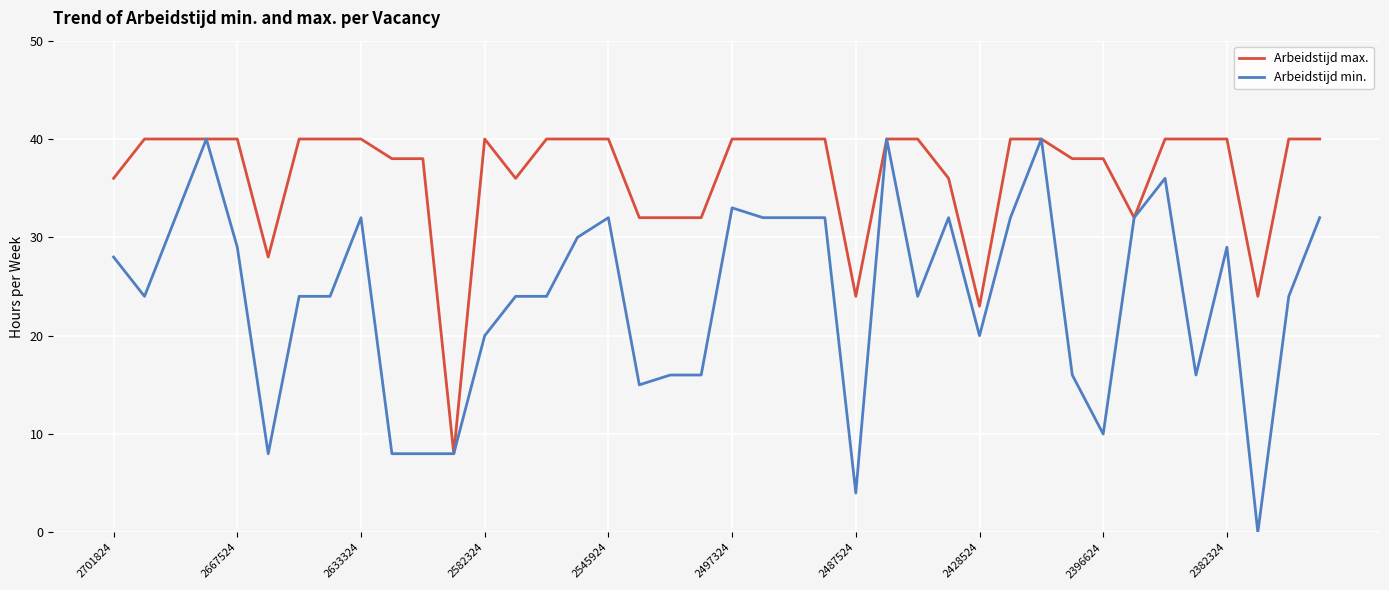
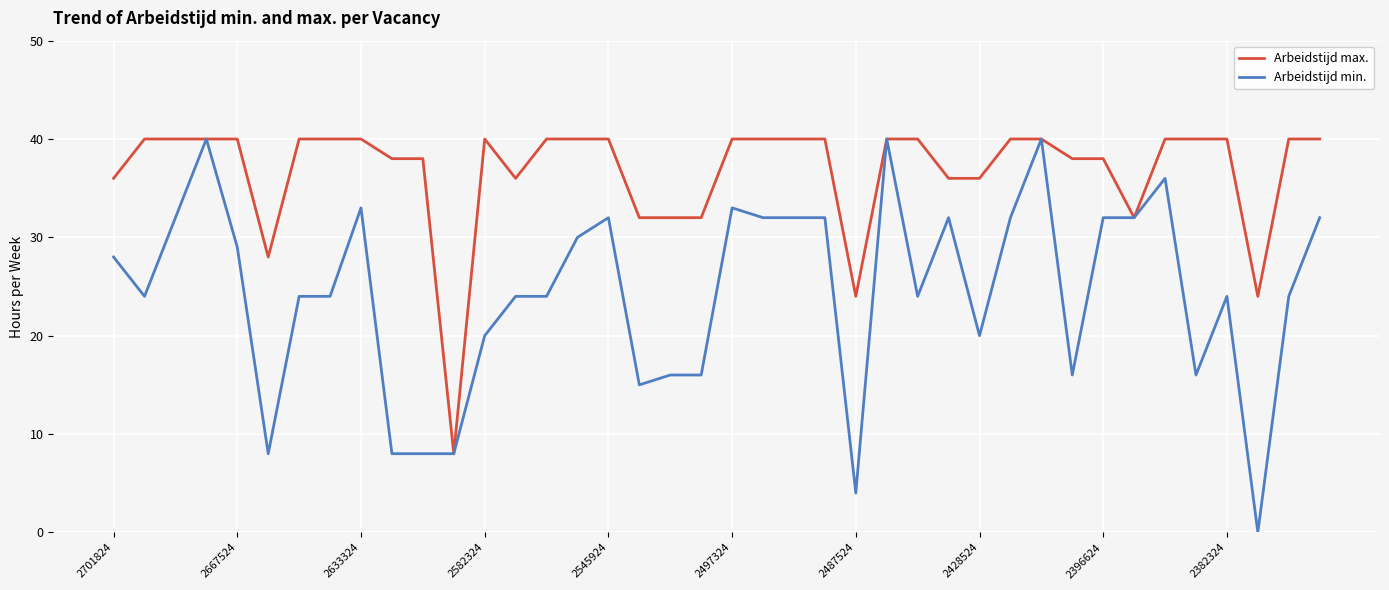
  {
    "Arbeidstijd max.": {
      "2701824": 36,
      "2667524": 40,
      "2633324": 40,
      "2582324": 40,
      "2545924": 40,
      "2497324": 40,
      "2487524": 24,
-     "2428524": 23,
+     "2428524": 36,
      "2396624": 38,
      "2382324": 40
    },
    "Arbeidstijd min.": {
      "2701824": 28,
      "2667524": 29,
-     "2633324": 32,
+     "2633324": 33,
      "2582324": 20,
      "2545924": 32,
      "2497324": 33,
      "2487524": 4,
      "2428524": 20,
-     "2396624": 10,
-     "2382324": 29
+     "2396624": 32,
+     "2382324": 24
    }
  }
